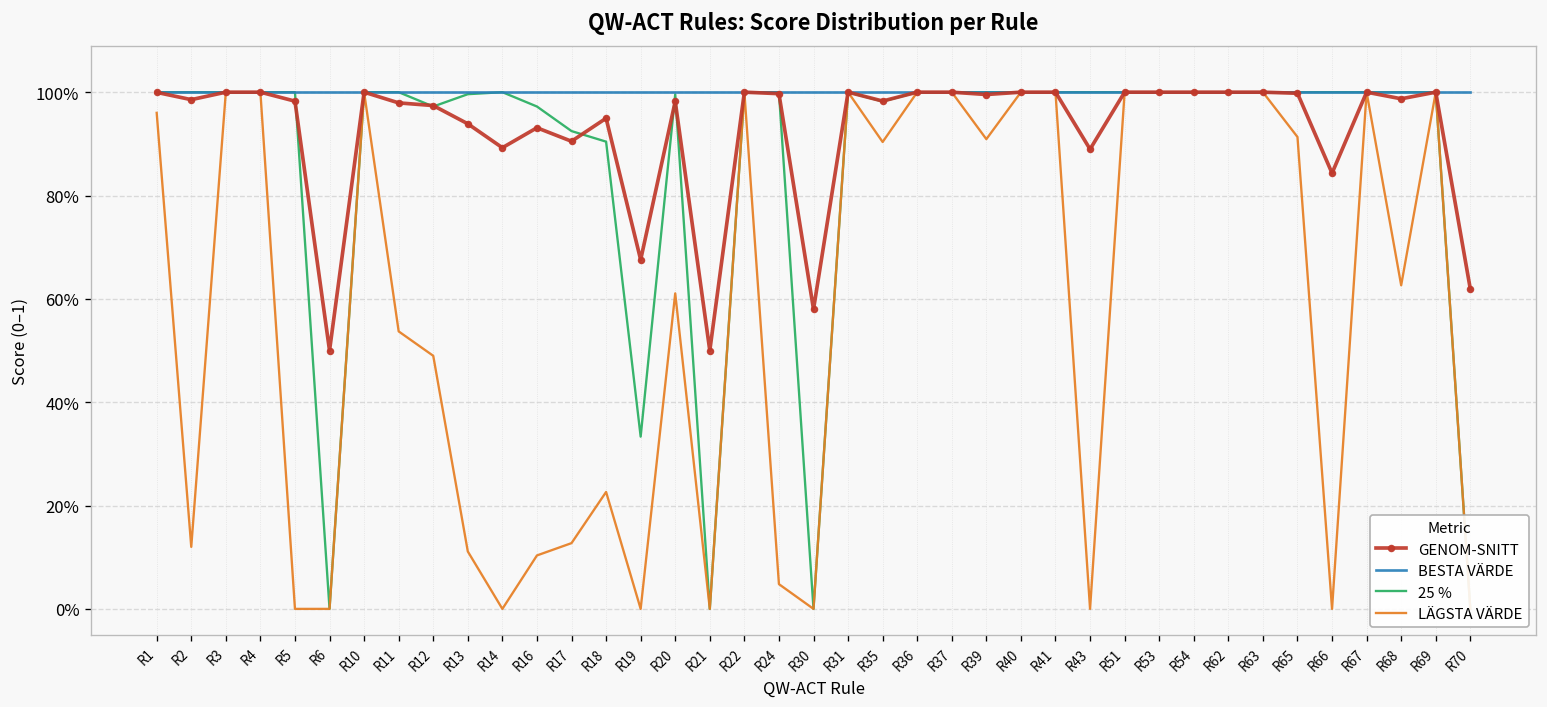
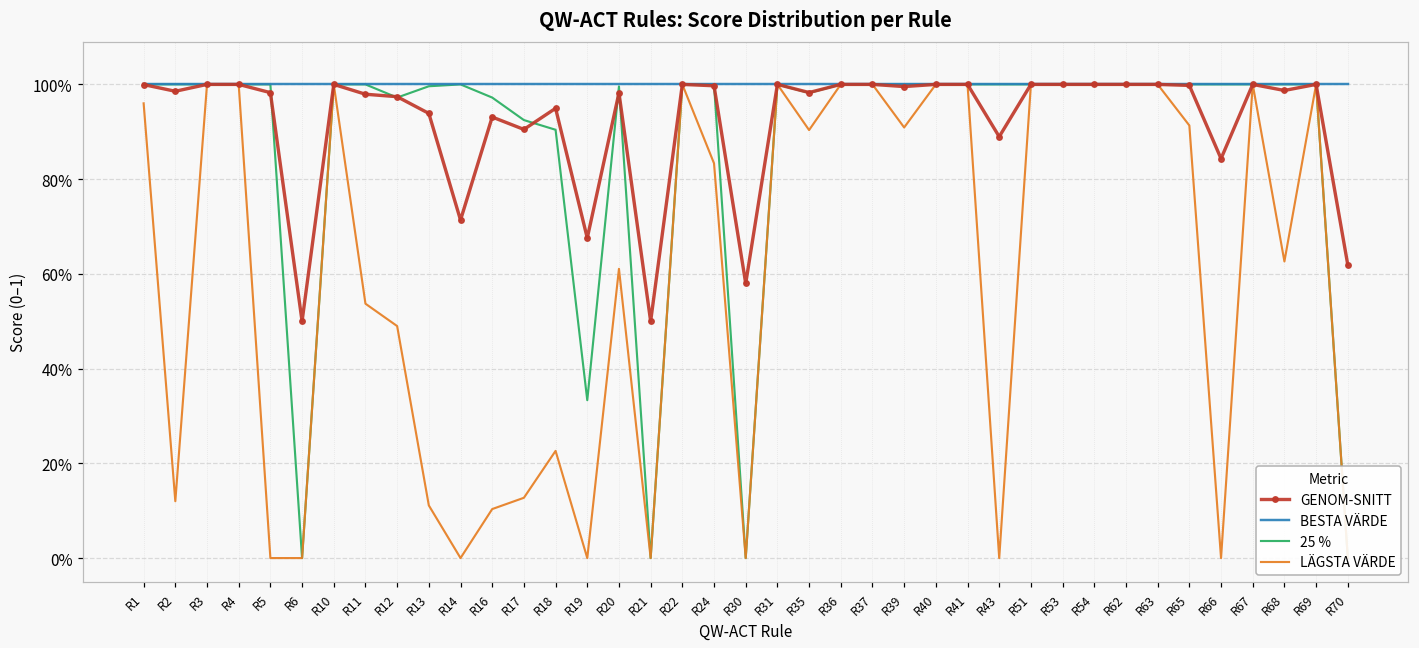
  {
    "GENOM-SNITT": {
      "R2": "99%",
      "R5": "98%",
      "R6": "50%",
      "R11": "98%",
      "R13": "94%",
-     "R14": "89%",
+     "R14": "71%",
      "R16": "93%",
      "R17": "90%",
      "R18": "95%",
      "R19": "68%",
      "R20": "98%",
      "R21": "50%",
      "R30": "58%",
      "R43": "89%",
      "R66": "84%",
      "R68": "99%",
      "R70": "62%"
    },
    "BESTA VÄRDE": {
      "R6": "100%",
      "R12": "100%",
      "R16": "100%",
      "R17": "100%",
      "R18": "100%",
      "R19": "100%",
      "R21": "100%",
      "R30": "100%",
      "R35": "100%",
      "R70": "100%"
    },
    "25 %": {
      "R16": "97%",
      "R17": "92%",
      "R18": "90%",
      "R19": "33%"
    },
    "LÄGSTA VÄRDE": {
      "R1": "96%",
      "R2": "12%",
      "R5": "0%",
      "R11": "54%",
      "R12": "49%",
      "R13": "11%",
      "R14": "0%",
      "R16": "10%",
      "R17": "13%",
      "R18": "23%",
      "R19": "0%",
      "R20": "61%",
-     "R24": "5%",
+     "R24": "83%",
      "R35": "90%",
      "R39": "91%",
      "R43": "0%",
      "R65": "91%",
      "R66": "0%",
      "R68": "63%"
    }
  }
